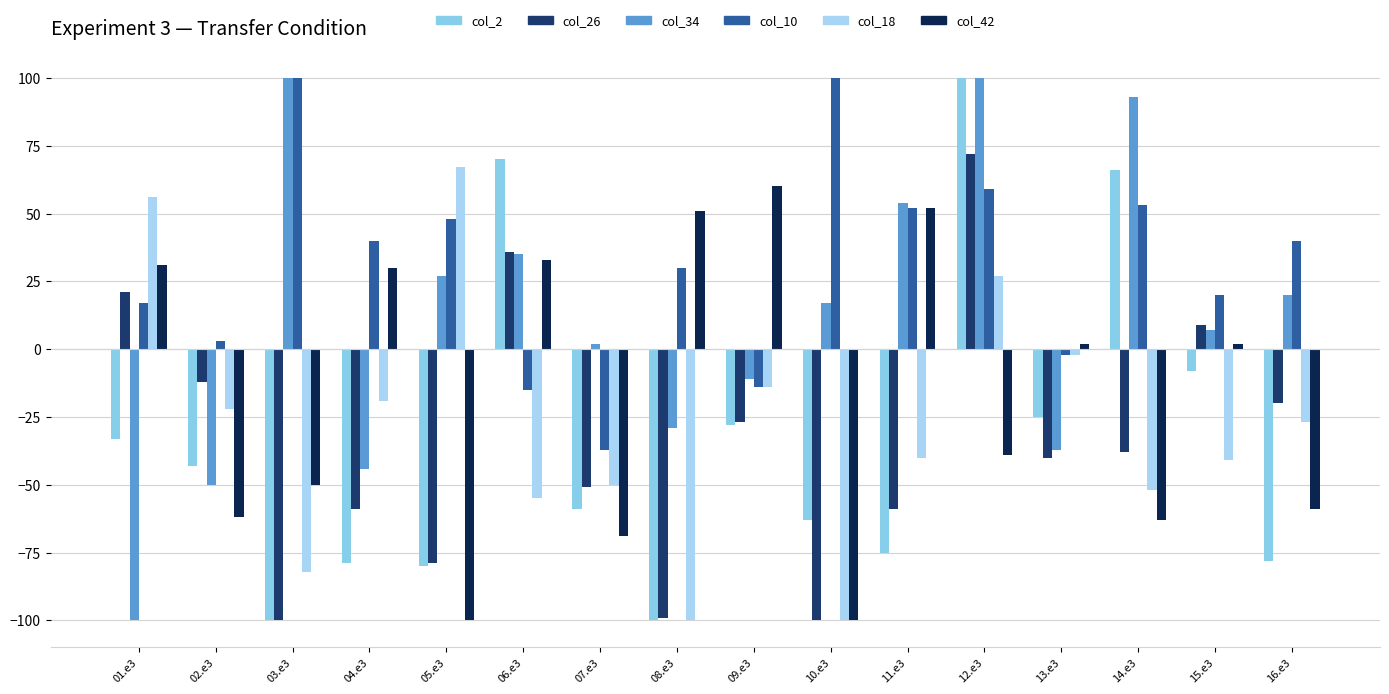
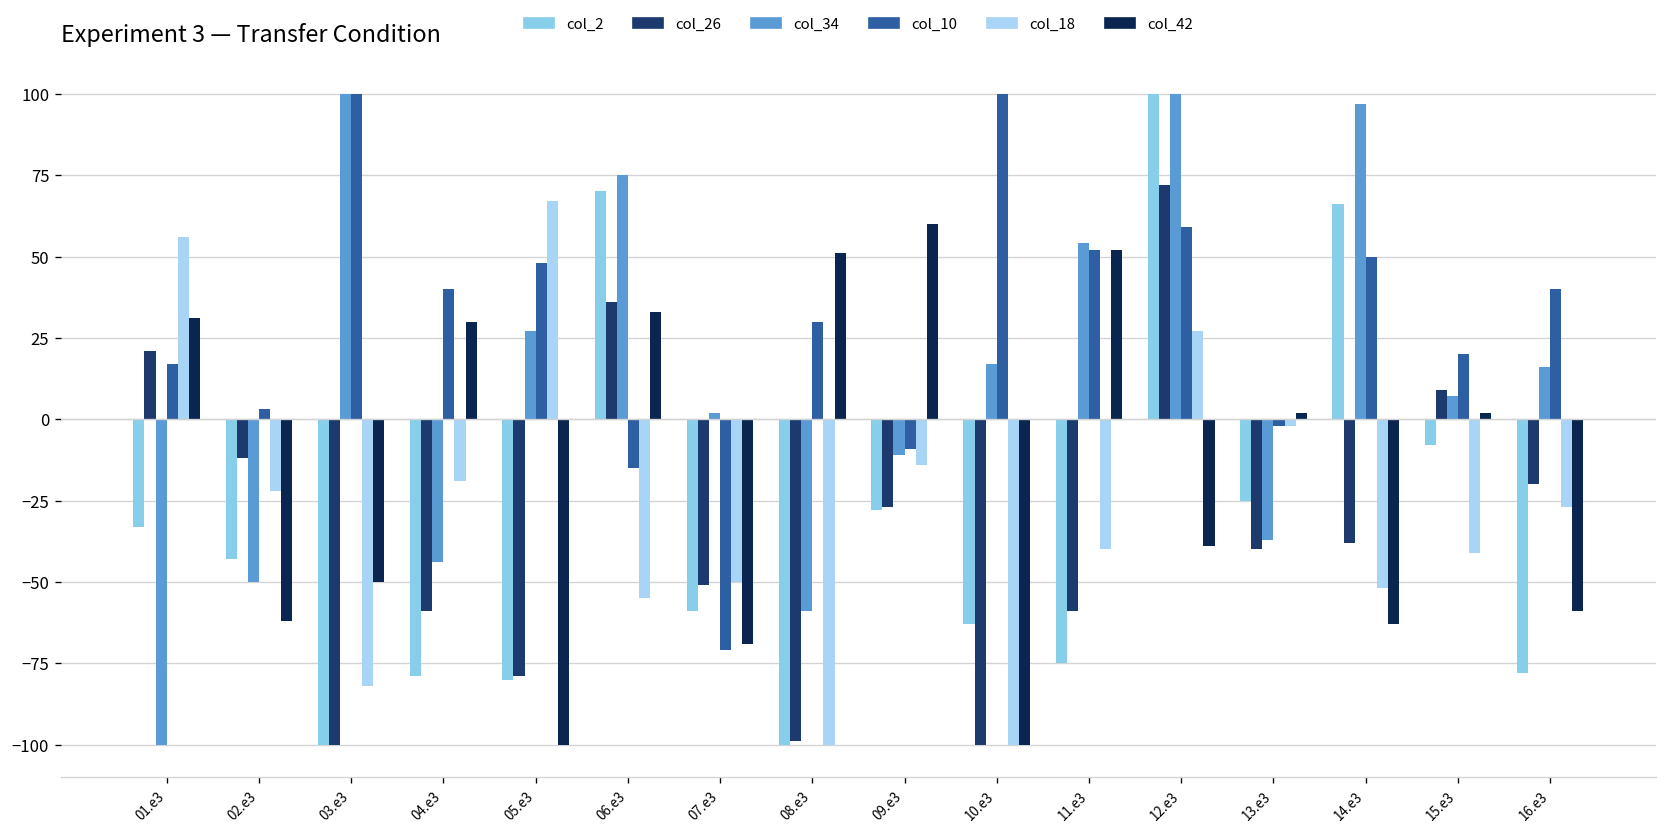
  {
    "col_34": {
      "01.e3": -100,
      "02.e3": -50,
      "03.e3": 100,
      "04.e3": -44,
      "05.e3": 27,
-     "06.e3": 35,
+     "06.e3": 75,
      "07.e3": 2,
-     "08.e3": -29,
+     "08.e3": -59,
      "09.e3": -11,
      "10.e3": 17,
      "11.e3": 54,
      "12.e3": 100,
      "13.e3": -37,
-     "14.e3": 93,
+     "14.e3": 97,
      "15.e3": 7,
-     "16.e3": 20
+     "16.e3": 16
    },
    "col_10": {
      "01.e3": 17,
      "02.e3": 3,
      "03.e3": 100,
      "04.e3": 40,
      "05.e3": 48,
      "06.e3": -15,
-     "07.e3": -37,
+     "07.e3": -71,
      "08.e3": 30,
-     "09.e3": -14,
+     "09.e3": -9,
      "10.e3": 100,
      "11.e3": 52,
      "12.e3": 59,
      "13.e3": -2,
-     "14.e3": 53,
+     "14.e3": 50,
      "15.e3": 20,
      "16.e3": 40
    }
  }
